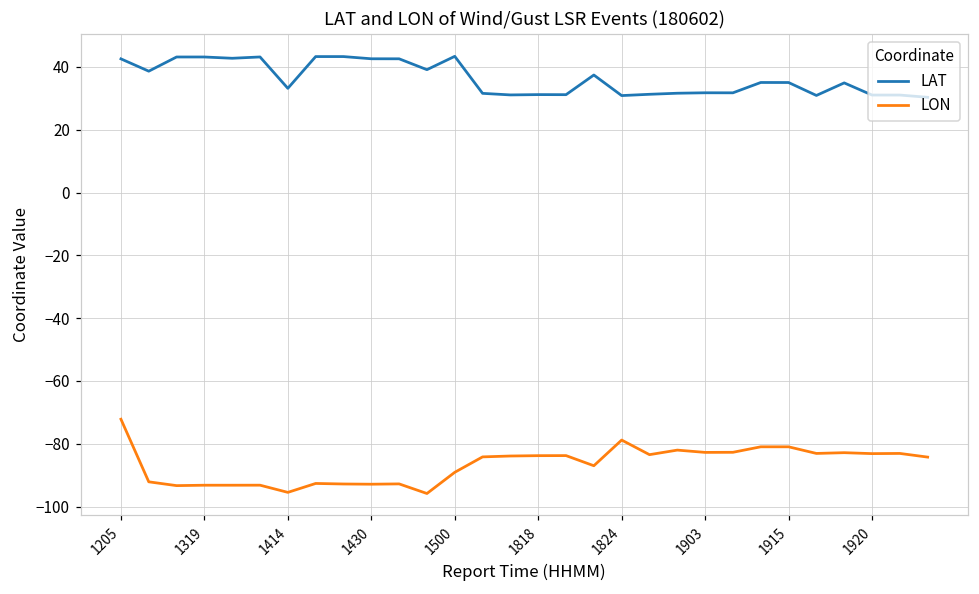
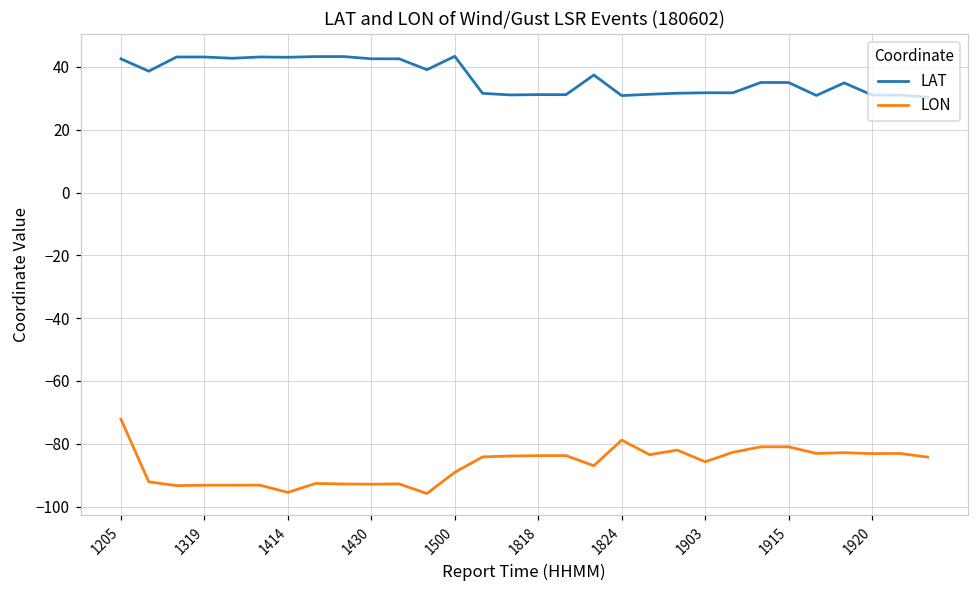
  {
    "LAT": {
      "1205": 43,
-     "1414": 33,
+     "1414": 43,
      "1430": 43,
      "1500": 43,
      "1824": 31,
      "1903": 32,
      "1915": 35
    },
    "LON": {
      "1205": -72,
      "1414": -95,
      "1430": -93,
      "1500": -89,
      "1824": -79,
-     "1903": -83,
+     "1903": -86,
      "1915": -81
    }
  }
